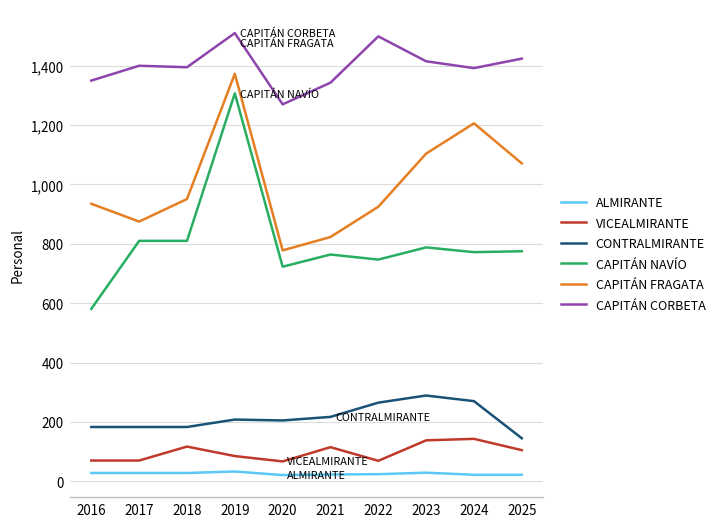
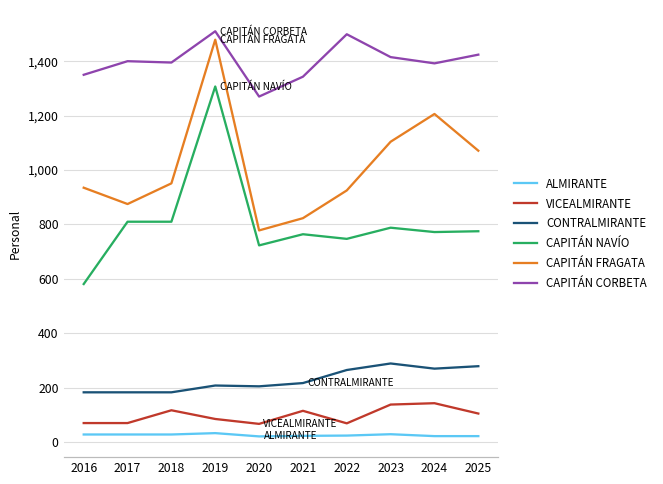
  {
    "ALMIRANTE": {
      "2016": "30",
      "2017": "30",
      "2018": "30",
      "2019": "30",
      "2020": "20",
      "2021": "20",
      "2022": "20",
      "2023": "30",
      "2024": "20",
      "2025": "20"
    },
    "VICEALMIRANTE": {
      "2016": "70",
      "2017": "70",
      "2018": "120",
      "2019": "90",
      "2020": "70",
      "2021": "120",
      "2022": "70",
      "2023": "140",
      "2024": "140",
      "2025": "110"
    },
    "CONTRALMIRANTE": {
      "2016": "180",
      "2017": "180",
      "2018": "180",
      "2019": "210",
      "2020": "210",
      "2021": "220",
      "2022": "270",
      "2023": "290",
      "2024": "270",
-     "2025": "150"
+     "2025": "280"
    },
    "CAPITÁN NAVÍO": {
      "2016": "580",
      "2017": "810",
      "2018": "810",
      "2019": "1,310",
      "2020": "720",
      "2021": "760",
      "2022": "750",
      "2023": "790",
      "2024": "770",
      "2025": "780"
    },
    "CAPITÁN FRAGATA": {
      "2016": "940",
      "2017": "880",
      "2018": "950",
-     "2019": "1,370",
+     "2019": "1,480",
      "2020": "780",
      "2021": "820",
      "2022": "930",
      "2023": "1,100",
      "2024": "1,210",
      "2025": "1,070"
    },
    "CAPITÁN CORBETA": {
      "2016": "1,350",
      "2017": "1,400",
      "2018": "1,400",
      "2019": "1,510",
      "2020": "1,270",
      "2021": "1,340",
      "2022": "1,500",
      "2023": "1,420",
      "2024": "1,390",
      "2025": "1,420"
    }
  }
